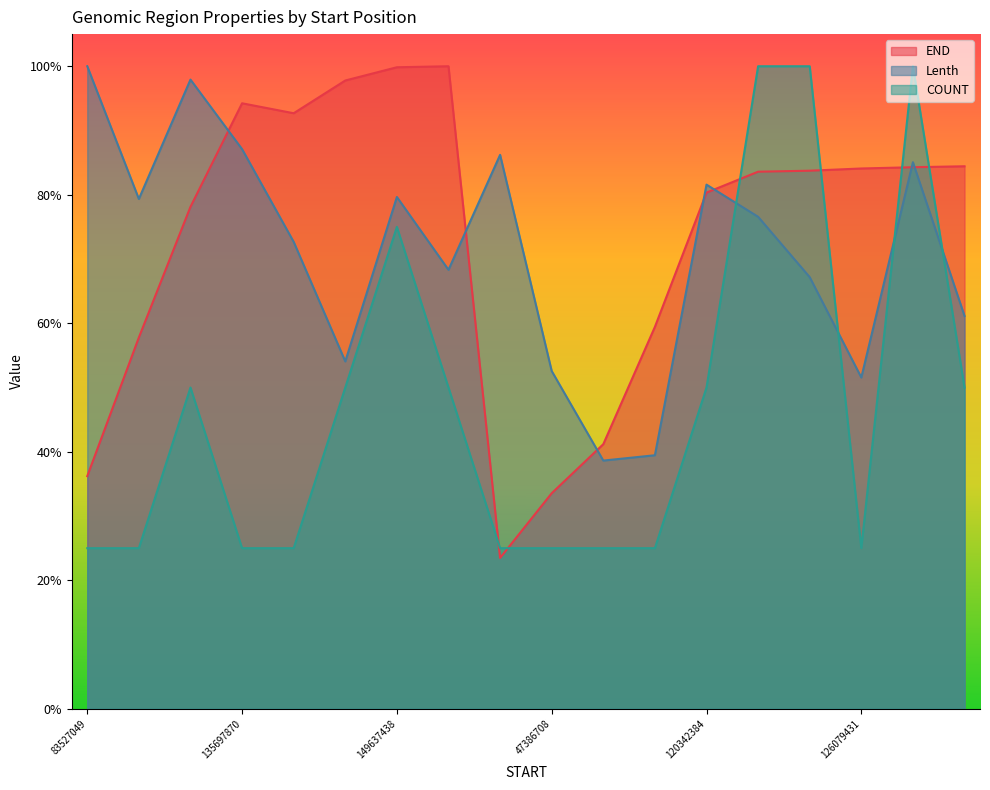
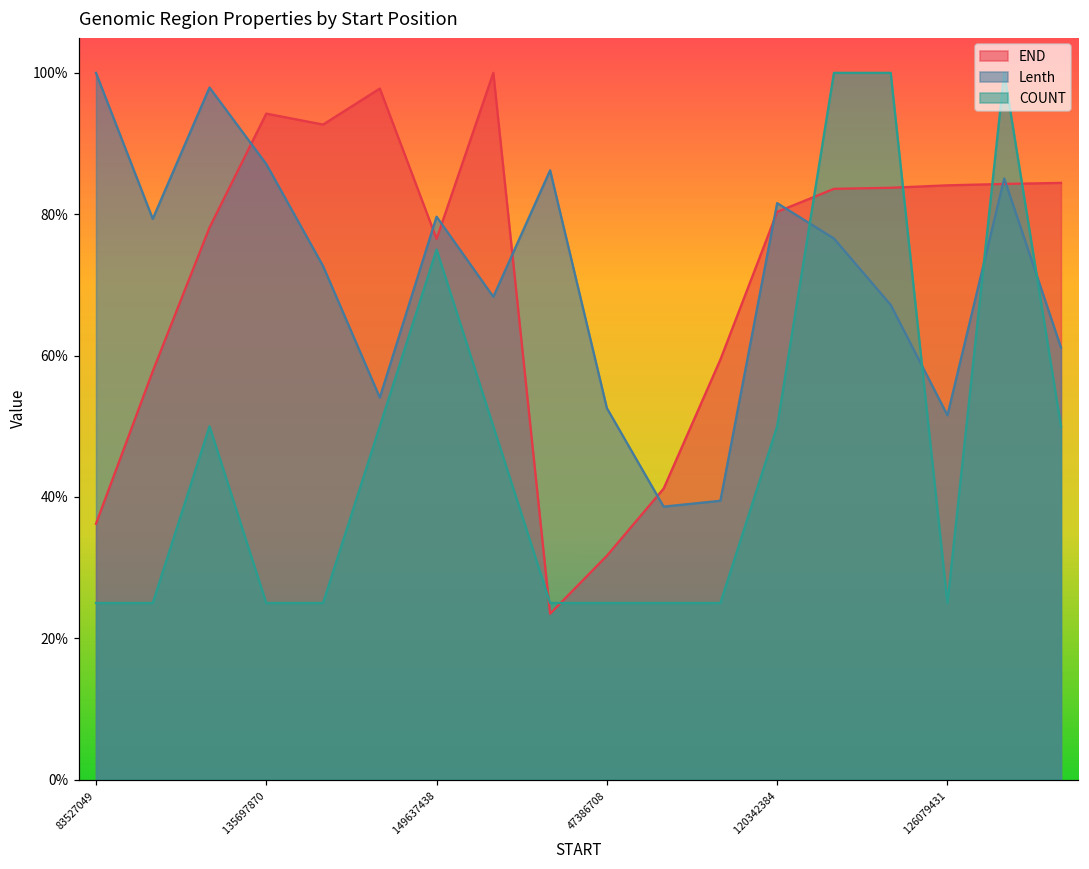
  {
    "END": {
      "83527049": "36%",
      "135697870": "94%",
-     "149637438": "100%",
-     "47386708": "34%",
+     "149637438": "77%",
+     "47386708": "32%",
      "120342384": "80%",
      "126079431": "84%"
    }
  }
